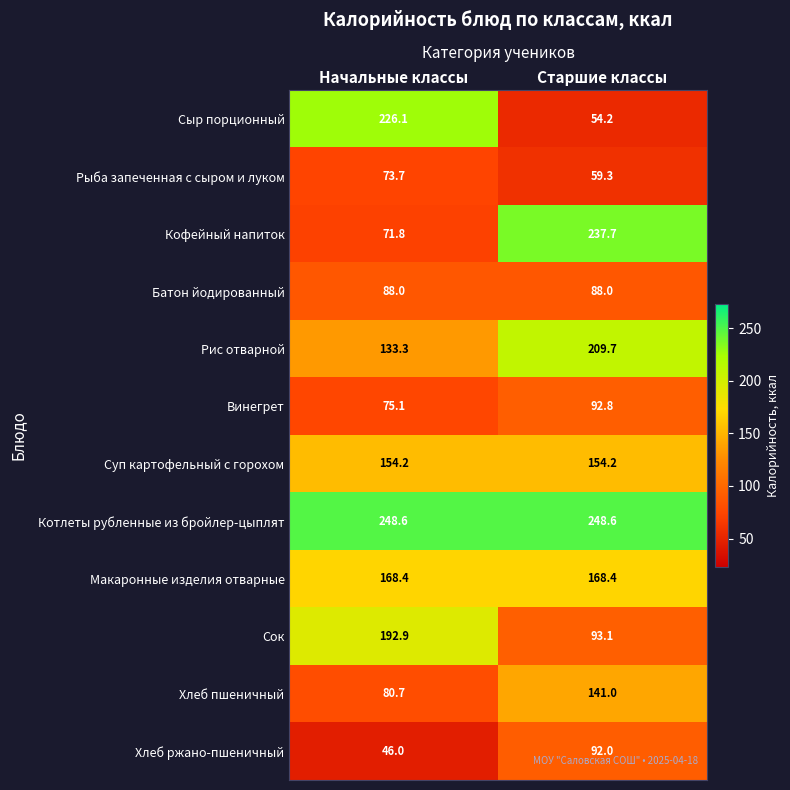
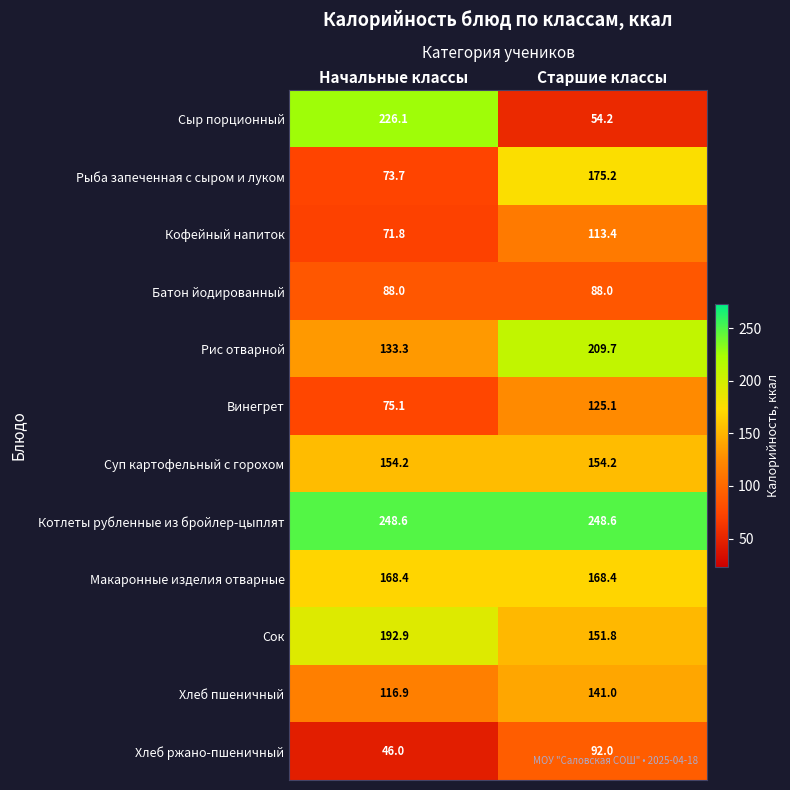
  {
    "Сыр порционный": {
      "Начальные классы": 226.1,
      "Старшие классы": 54.2
    },
    "Рыба запеченная с сыром и луком": {
      "Начальные классы": 73.7,
-     "Старшие классы": 59.3
+     "Старшие классы": 175.2
    },
    "Кофейный напиток": {
      "Начальные классы": 71.8,
-     "Старшие классы": 237.7
+     "Старшие классы": 113.4
    },
    "Батон йодированный": {
      "Начальные классы": 88.0,
      "Старшие классы": 88.0
    },
    "Рис отварной": {
      "Начальные классы": 133.3,
      "Старшие классы": 209.7
    },
    "Винегрет": {
      "Начальные классы": 75.1,
-     "Старшие классы": 92.8
+     "Старшие классы": 125.1
    },
    "Суп картофельный с горохом": {
      "Начальные классы": 154.2,
      "Старшие классы": 154.2
    },
    "Котлеты рубленные из бройлер-цыплят": {
      "Начальные классы": 248.6,
      "Старшие классы": 248.6
    },
    "Макаронные изделия отварные": {
      "Начальные классы": 168.4,
      "Старшие классы": 168.4
    },
    "Сок": {
      "Начальные классы": 192.9,
-     "Старшие классы": 93.1
+     "Старшие классы": 151.8
    },
    "Хлеб пшеничный": {
-     "Начальные классы": 80.7,
+     "Начальные классы": 116.9,
      "Старшие классы": 141.0
    },
    "Хлеб ржано-пшеничный": {
      "Начальные классы": 46.0
    }
  }
